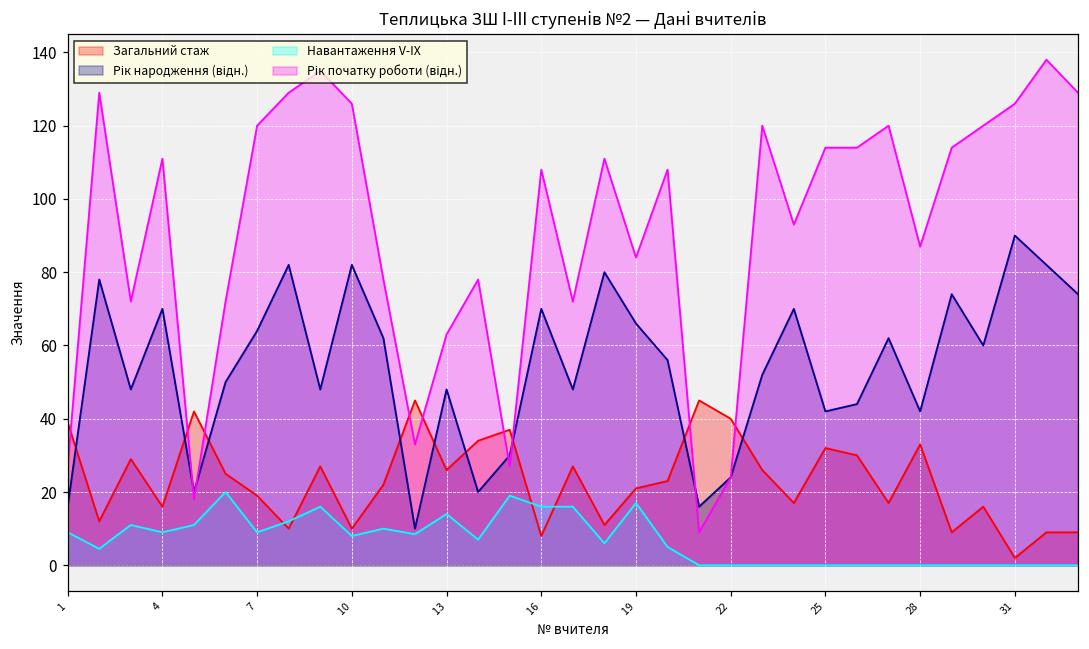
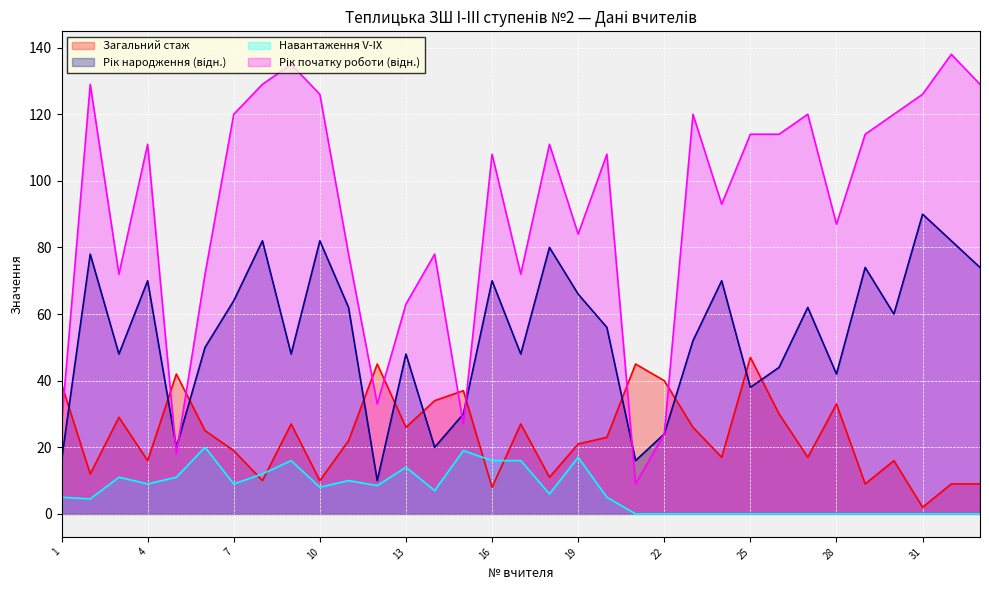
  {
    "Загальний стаж": {
      "1": 39,
      "4": 16,
      "7": 19,
      "10": 10,
      "13": 26,
      "16": 8,
      "19": 21,
      "22": 40,
-     "25": 32,
+     "25": 47,
      "28": 33,
      "31": 2
    },
    "Рік народження (відн.)": {
      "1": 16,
      "4": 70,
      "7": 64,
      "10": 82,
      "13": 48,
      "16": 70,
      "19": 66,
-     "25": 42,
+     "25": 38,
      "28": 42,
      "31": 90
    },
    "Навантаження V-IX": {
-     "1": 9,
+     "1": 5,
      "4": 9,
      "7": 9,
      "10": 8,
      "13": 14,
      "16": 16,
      "19": 17,
      "22": 0,
      "25": 0,
      "28": 0,
      "31": 0
    },
    "Рік початку роботи (відн.)": {
      "1": 27,
      "4": 111,
      "7": 120,
      "10": 126,
      "13": 63,
      "16": 108,
      "19": 84,
      "25": 114,
      "28": 87,
      "31": 126
    }
  }
